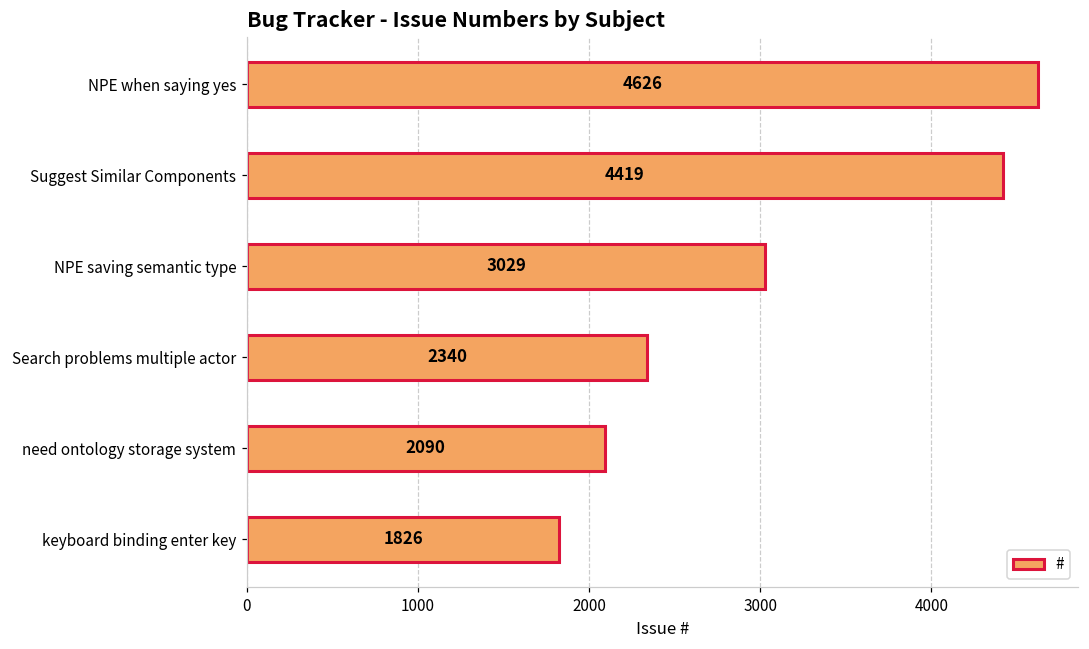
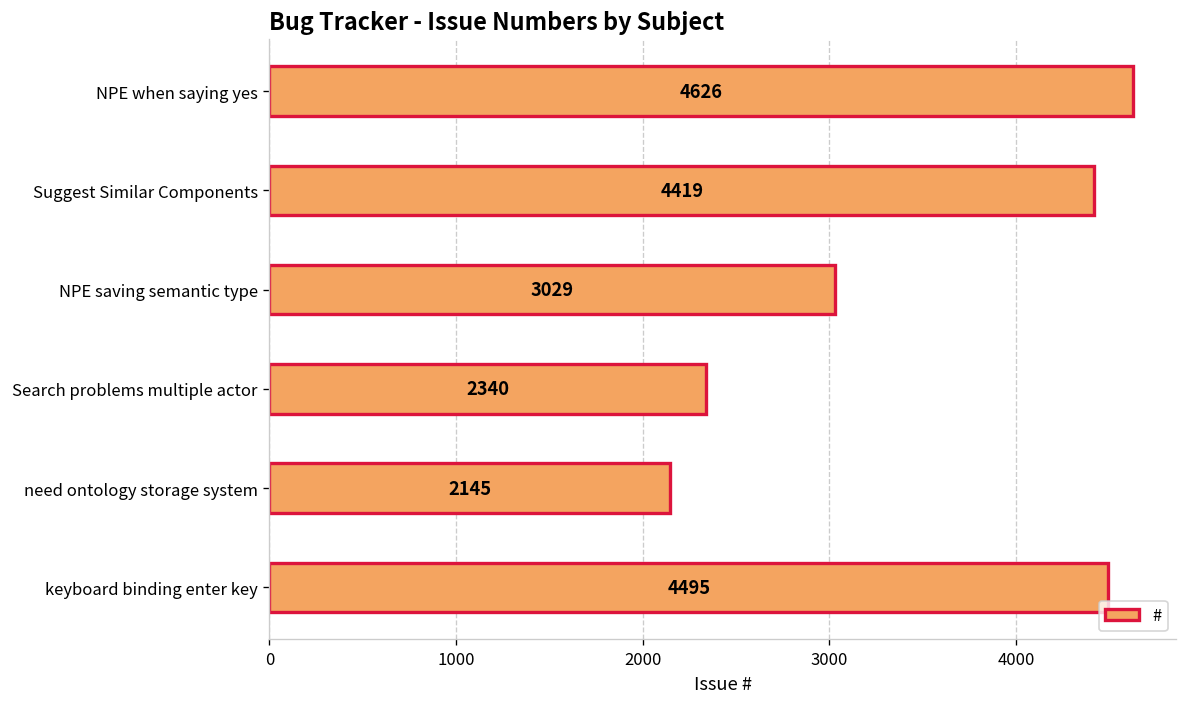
  {
    "NPE when saying yes": 4626,
    "Suggest Similar Components": 4419,
    "NPE saving semantic type": 3029,
    "Search problems multiple actor": 2340,
-   "need ontology storage system": 2090,
-   "keyboard binding enter key": 1826
+   "need ontology storage system": 2145,
+   "keyboard binding enter key": 4495
  }
